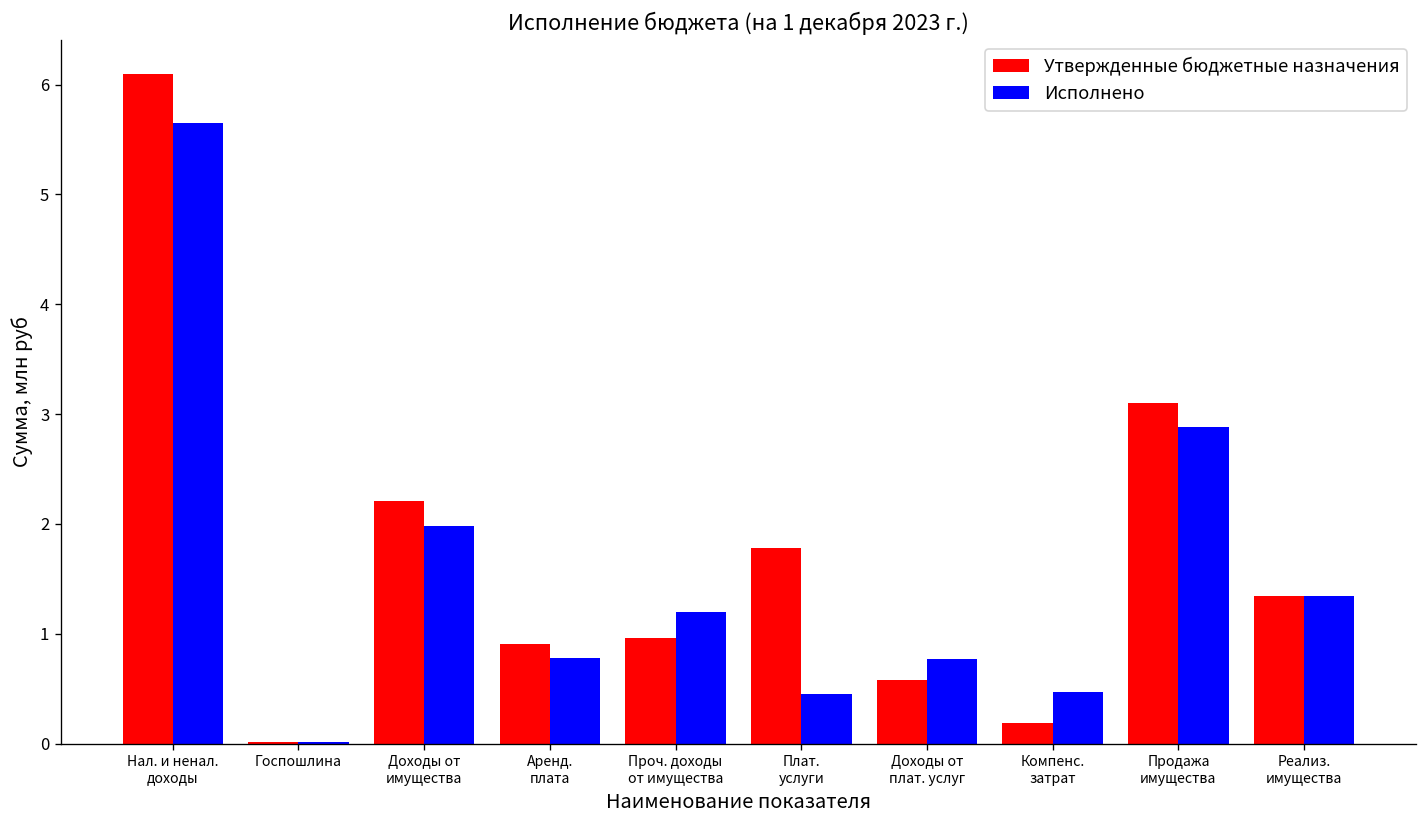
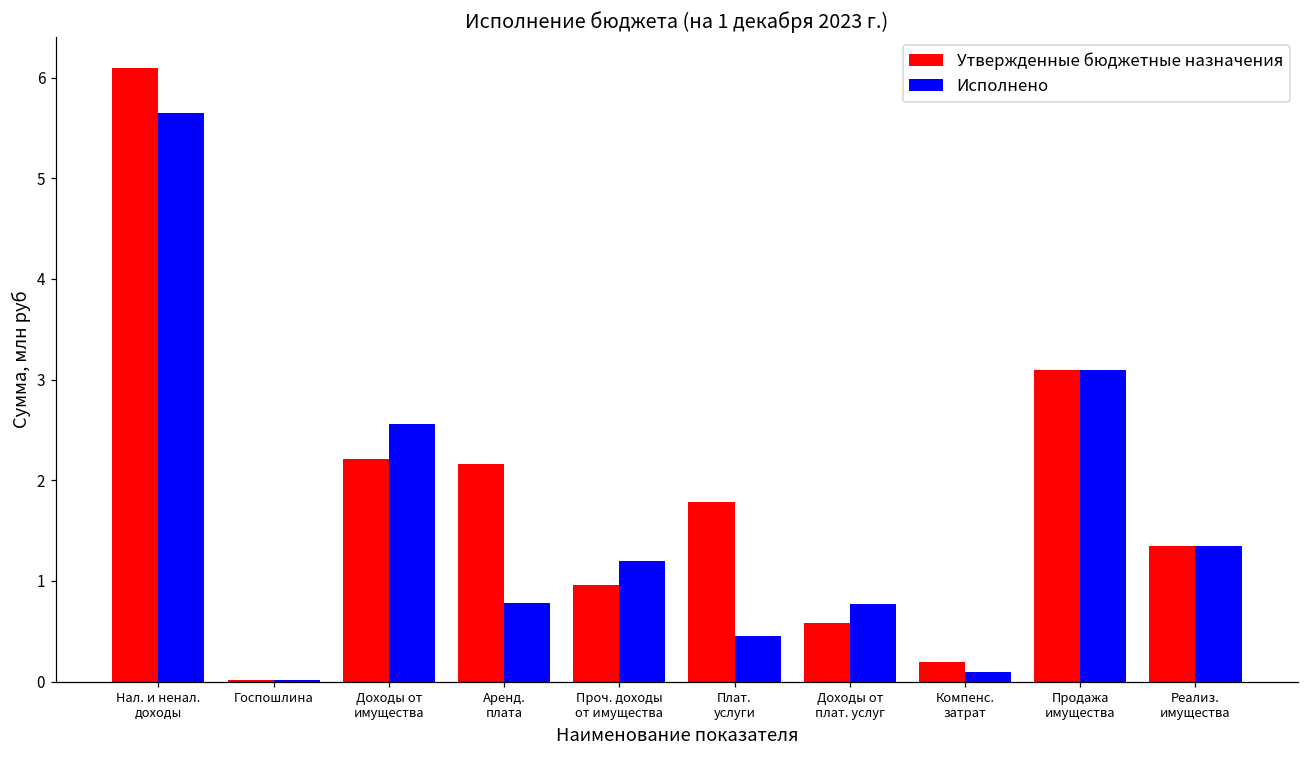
  {
    "Утвержденные бюджетные назначения": {
      "Нал. и ненал. доходы": 6.1,
      "Доходы от имущества": 2.2,
-     "Аренд. плата": 0.9,
+     "Аренд. плата": 2.2,
      "Проч. доходы от имущества": 1.0,
      "Плат. услуги": 1.8,
      "Доходы от плат. услуг": 0.6,
      "Компенс. затрат": 0.2,
      "Продажа имущества": 3.1,
      "Реализ. имущества": 1.3
    },
    "Исполнено": {
      "Нал. и ненал. доходы": 5.6,
-     "Доходы от имущества": 2.0,
+     "Доходы от имущества": 2.6,
      "Аренд. плата": 0.8,
      "Проч. доходы от имущества": 1.2,
      "Плат. услуги": 0.5,
      "Доходы от плат. услуг": 0.8,
-     "Компенс. затрат": 0.5,
-     "Продажа имущества": 2.9,
+     "Компенс. затрат": 0.1,
+     "Продажа имущества": 3.1,
      "Реализ. имущества": 1.3
    }
  }
